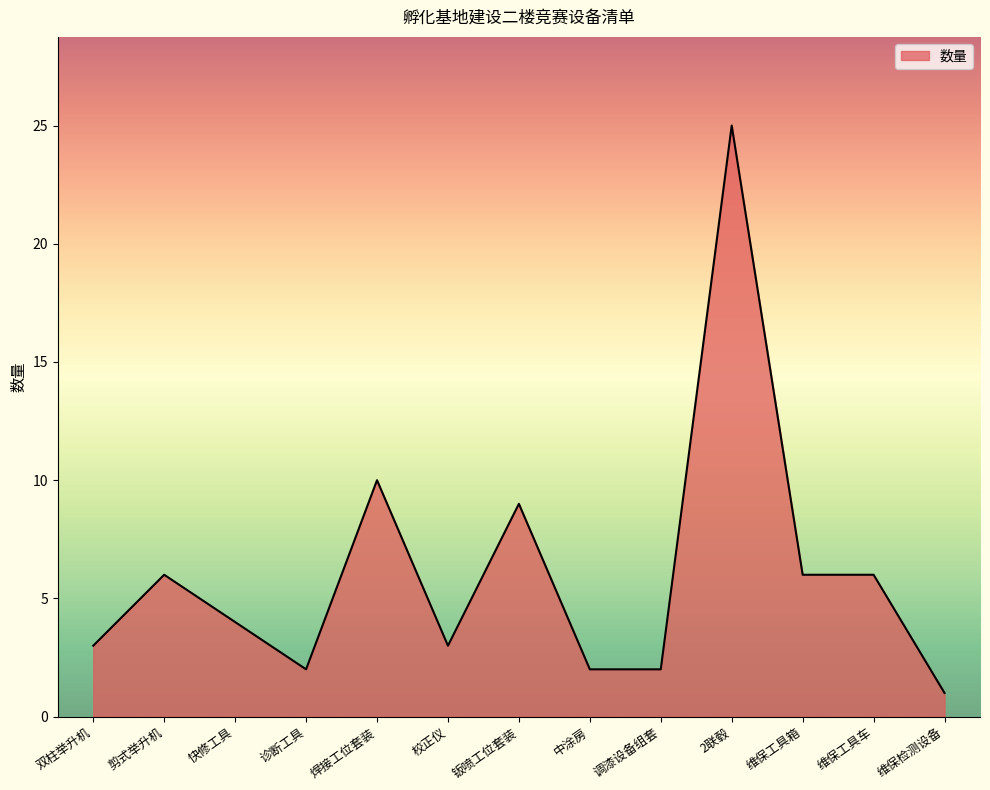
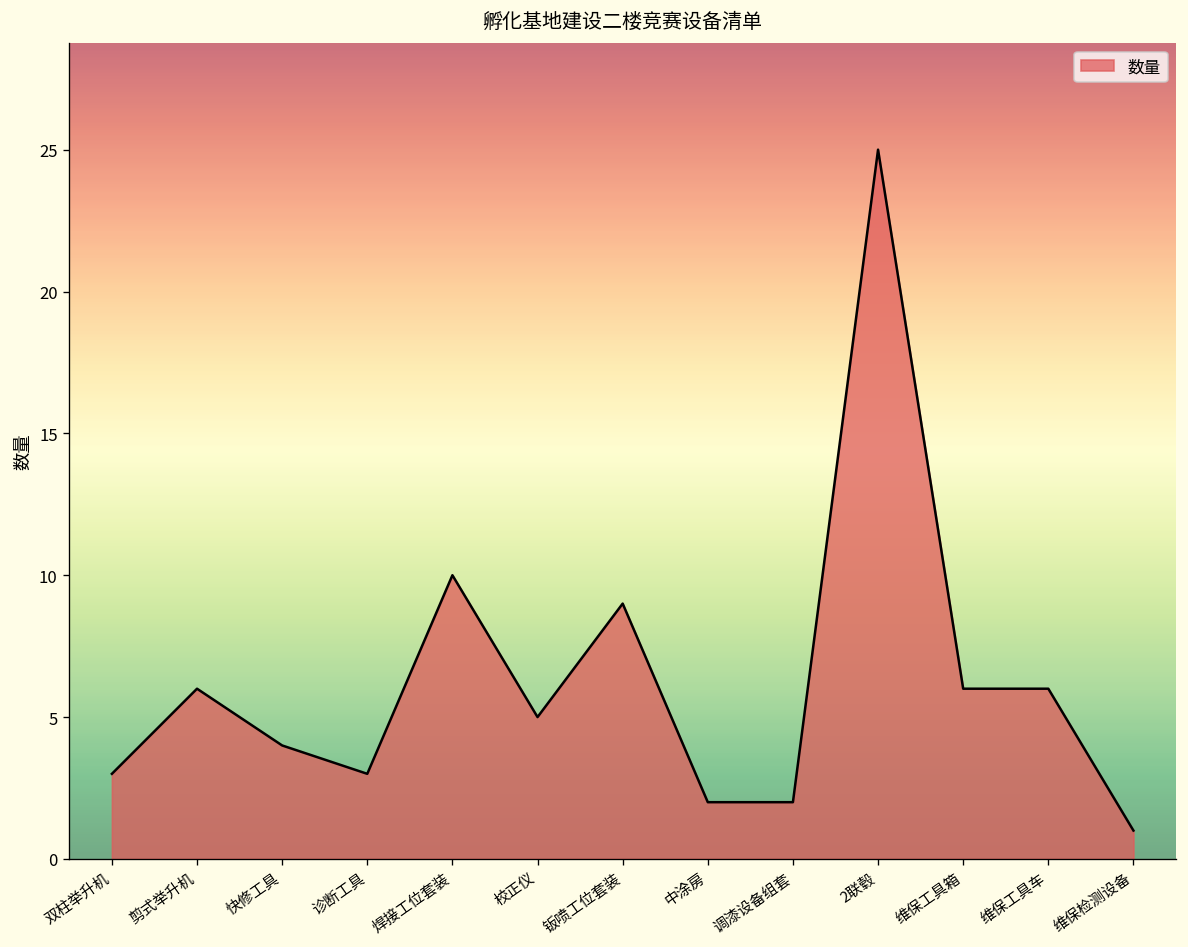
  {
    "双柱举升机": 3,
    "剪式举升机": 6,
    "快修工具": 4,
-   "诊断工具": 2,
+   "诊断工具": 3,
    "焊接工位套装": 10,
-   "校正仪": 3,
+   "校正仪": 5,
    "钣喷工位套装": 9,
    "中涂房": 2,
    "调漆设备组套": 2,
    "2联毂": 25,
    "维保工具箱": 6,
    "维保工具车": 6,
    "维保检测设备": 1
  }
